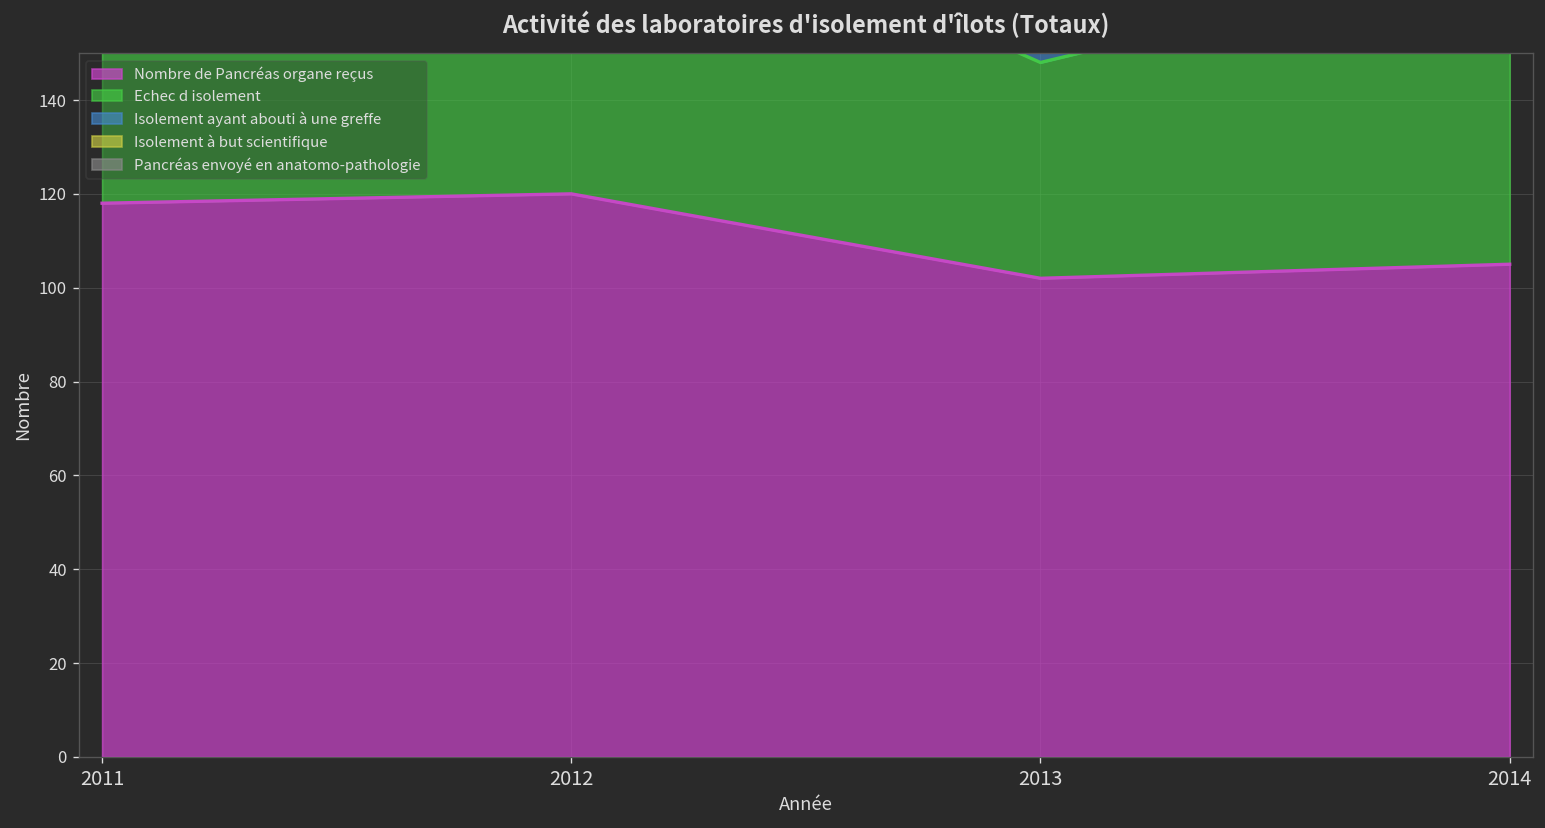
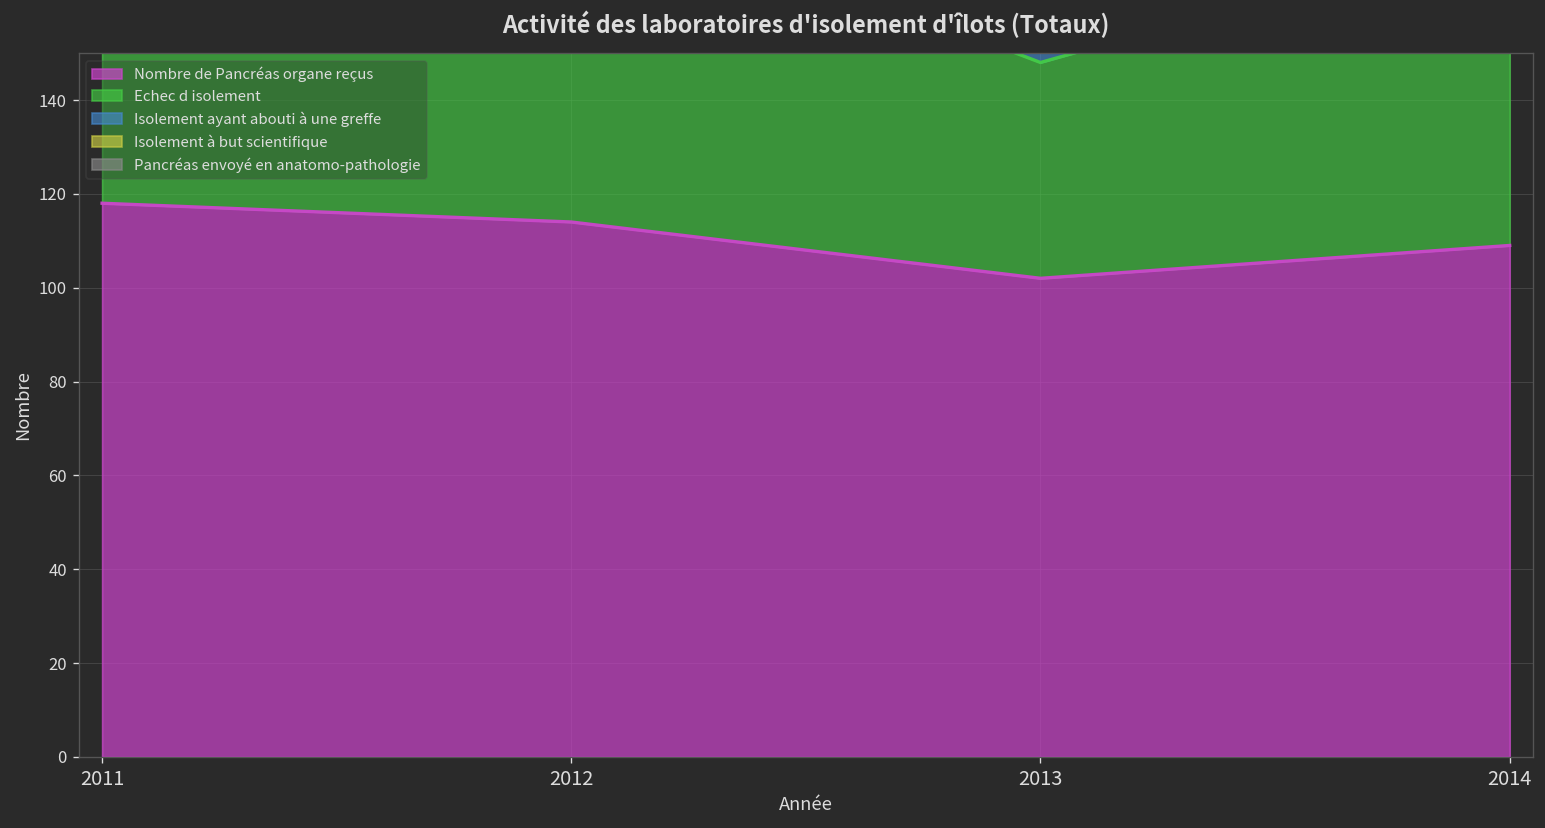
  {
    "Nombre de Pancréas organe reçus": {
      "2011": 118,
-     "2012": 120,
+     "2012": 114,
      "2013": 102,
-     "2014": 105
+     "2014": 109
    },
    "Echec d isolement": {
      "2013": 46
    }
  }
